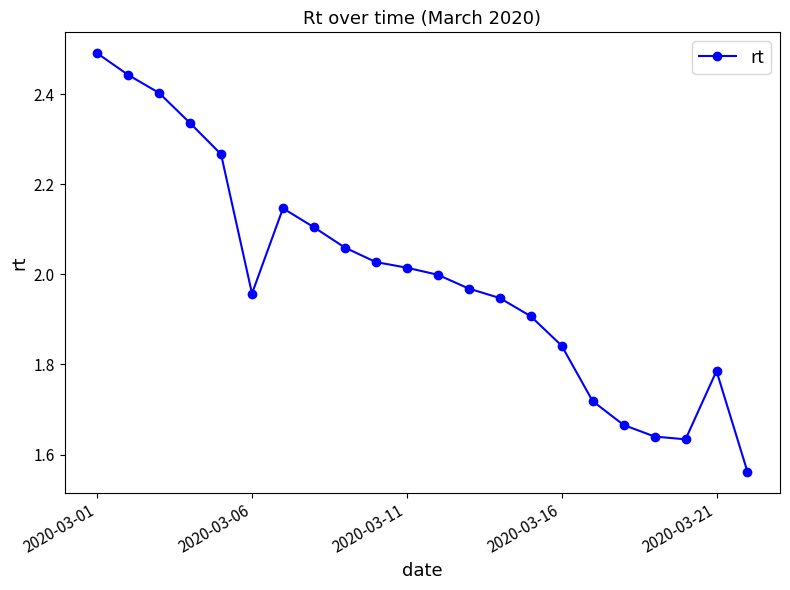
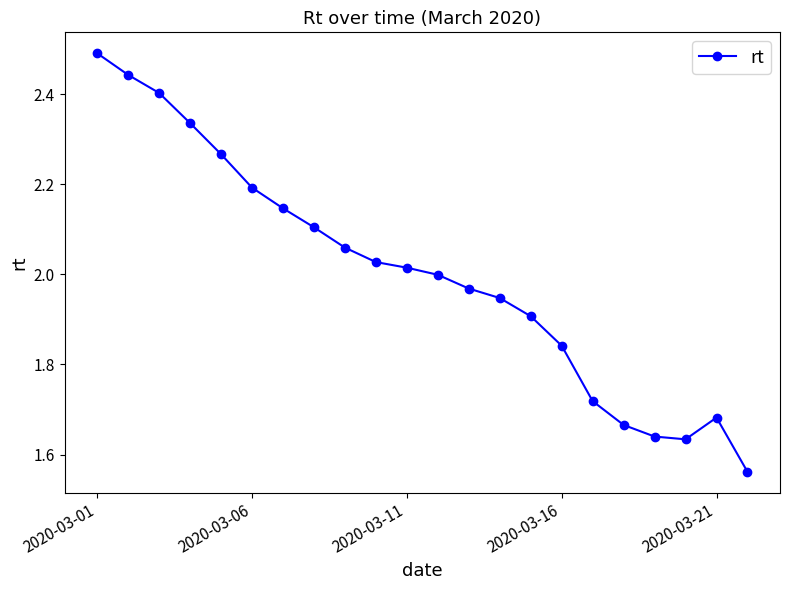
  {
    "2020-03-01": 2.49,
-   "2020-03-06": 1.96,
+   "2020-03-06": 2.19,
    "2020-03-11": 2.01,
    "2020-03-16": 1.84,
-   "2020-03-21": 1.79
+   "2020-03-21": 1.68
  }
